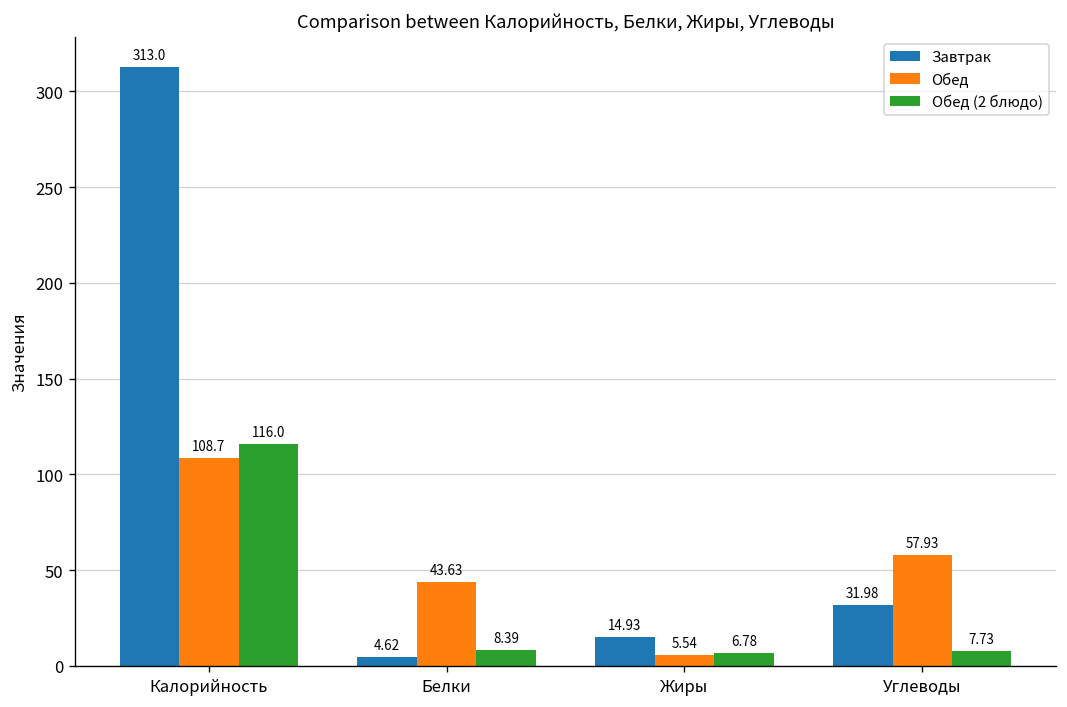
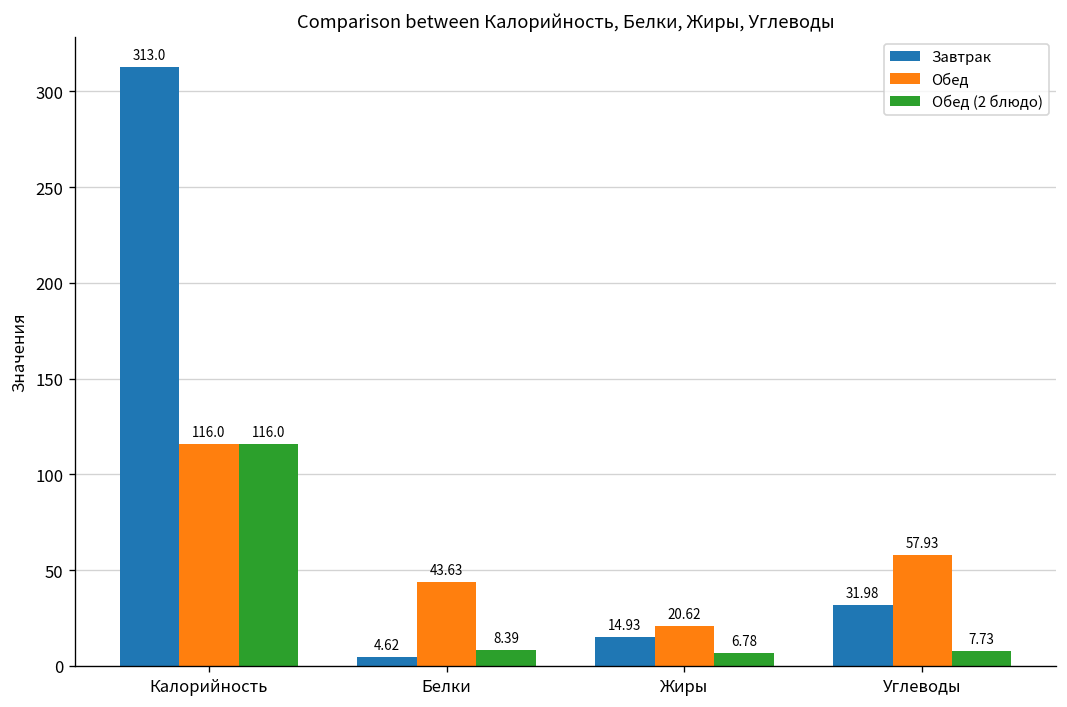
  {
    "Завтрак": {
      "Калорийность": 313.0,
      "Белки": 4.62,
      "Жиры": 14.93,
      "Углеводы": 31.98
    },
    "Обед": {
-     "Калорийность": 108.7,
+     "Калорийность": 116.0,
      "Белки": 43.63,
-     "Жиры": 5.54,
+     "Жиры": 20.62,
      "Углеводы": 57.93
    },
    "Обед (2 блюдо)": {
      "Калорийность": 116.0,
      "Белки": 8.39,
      "Жиры": 6.78,
      "Углеводы": 7.73
    }
  }
